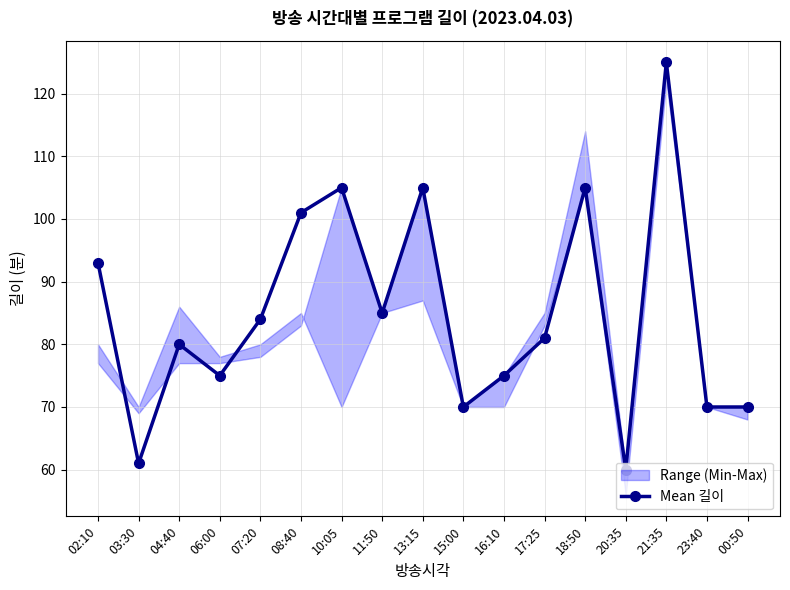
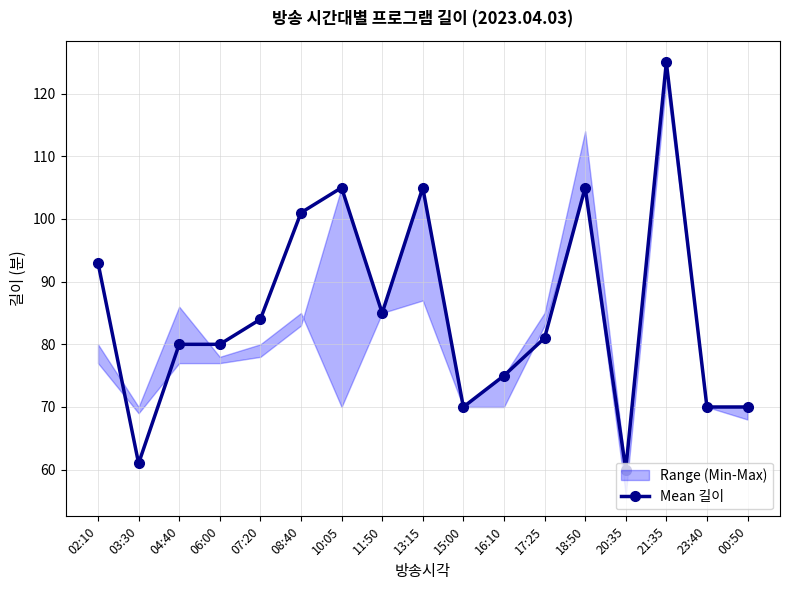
  {
    "Mean 길이": {
      "02:10": 93,
      "03:30": 61,
      "04:40": 80,
-     "06:00": 75,
+     "06:00": 80,
      "07:20": 84,
      "08:40": 101,
      "17:25": 81,
      "18:50": 105
    }
  }
